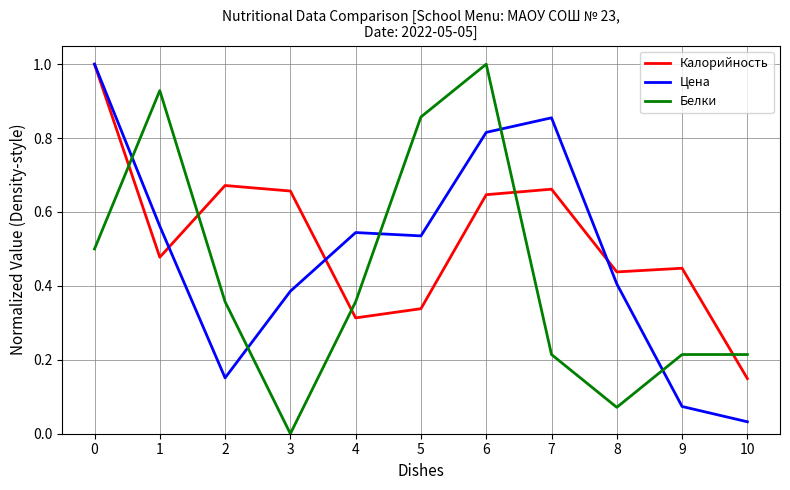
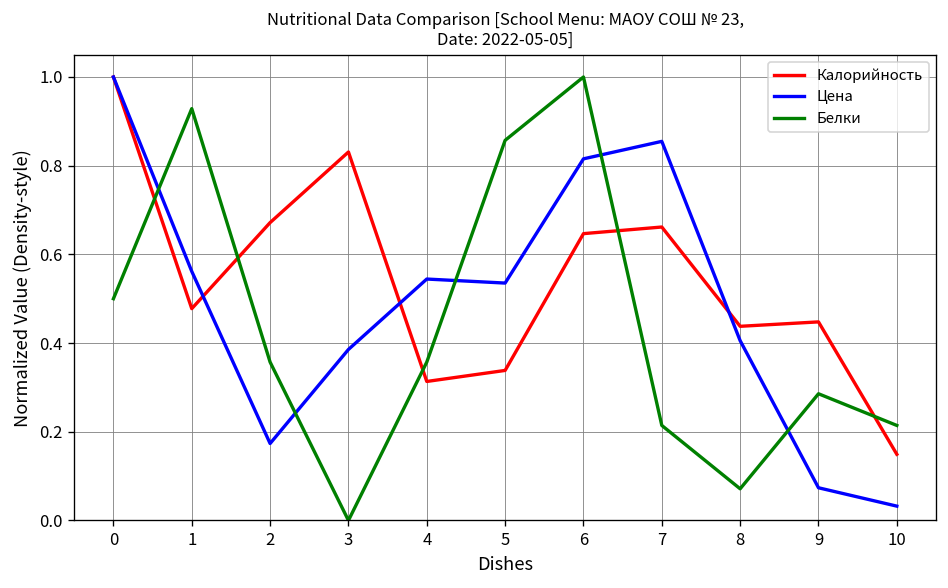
  {
    "Калорийность": {
      "1": 0.48,
      "2": 0.67,
-     "3": 0.66,
+     "3": 0.83,
      "4": 0.31,
      "5": 0.34,
      "6": 0.65,
      "7": 0.66,
      "8": 0.44,
      "9": 0.45,
      "10": 0.15
    },
    "Цена": {
      "1": 0.56,
-     "2": 0.15,
+     "2": 0.17,
      "3": 0.39,
      "4": 0.54,
      "5": 0.54,
      "6": 0.82,
      "7": 0.85,
      "8": 0.41,
      "9": 0.07,
      "10": 0.03
    },
    "Белки": {
      "0": 0.50,
      "1": 0.93,
      "2": 0.36,
      "3": 0.00,
      "4": 0.36,
      "5": 0.86,
      "6": 1.00,
      "7": 0.21,
      "8": 0.07,
-     "9": 0.21,
+     "9": 0.29,
      "10": 0.21
    }
  }
